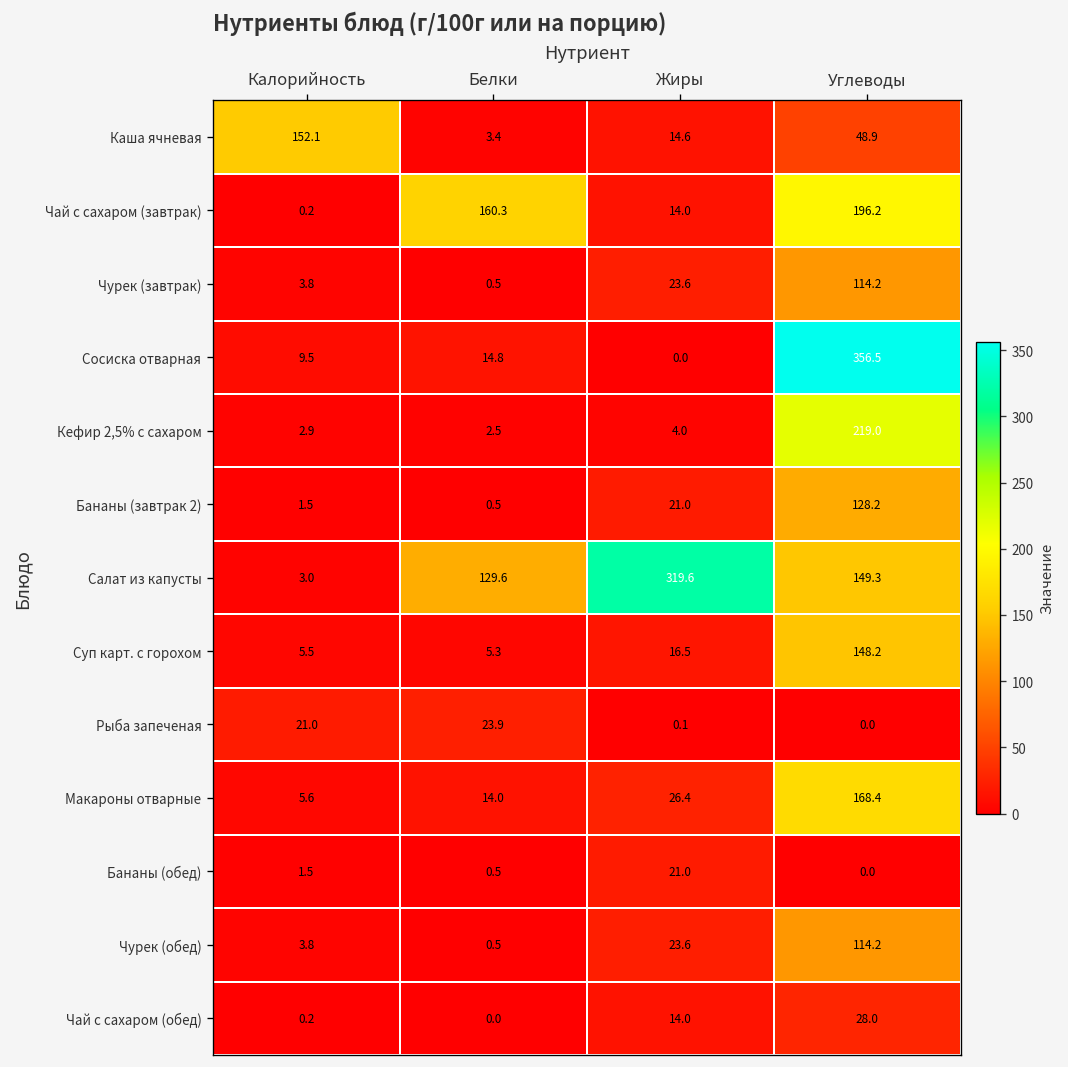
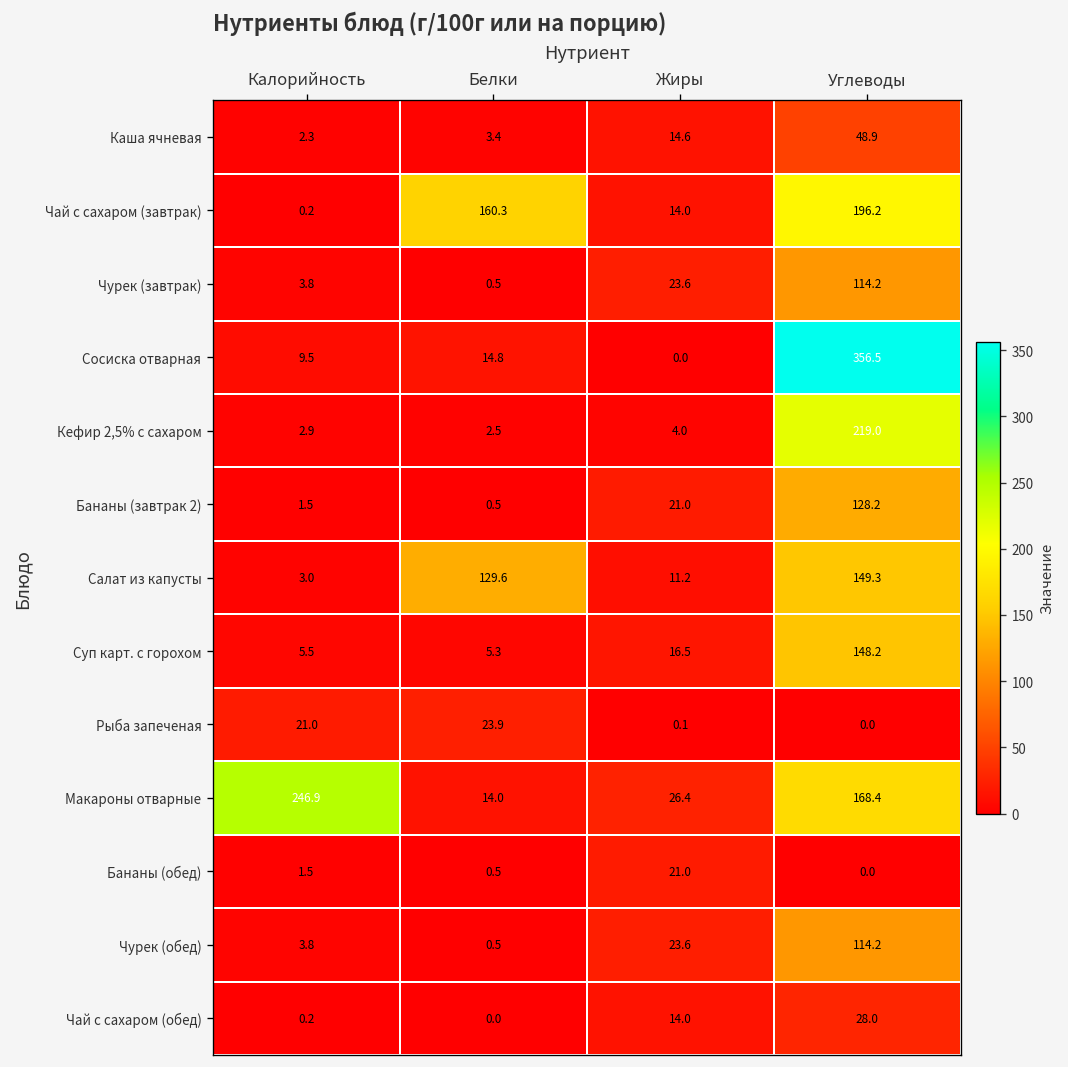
  {
    "Каша ячневая": {
-     "Калорийность": 152.1,
+     "Калорийность": 2.3,
      "Белки": 3.4,
      "Жиры": 14.6,
      "Углеводы": 48.9
    },
    "Чай с сахаром (завтрак)": {
      "Калорийность": 0.2,
      "Белки": 160.3,
      "Жиры": 14.0,
      "Углеводы": 196.2
    },
    "Чурек (завтрак)": {
      "Калорийность": 3.8,
      "Белки": 0.5,
      "Жиры": 23.6,
      "Углеводы": 114.2
    },
    "Сосиска отварная": {
      "Калорийность": 9.5,
      "Белки": 14.8,
      "Жиры": 0.0,
      "Углеводы": 356.5
    },
    "Кефир 2,5% с сахаром": {
      "Калорийность": 2.9,
      "Белки": 2.5,
      "Жиры": 4.0,
      "Углеводы": 219.0
    },
    "Бананы (завтрак 2)": {
      "Калорийность": 1.5,
      "Белки": 0.5,
      "Жиры": 21.0,
      "Углеводы": 128.2
    },
    "Салат из капусты": {
      "Калорийность": 3.0,
      "Белки": 129.6,
-     "Жиры": 319.6,
+     "Жиры": 11.2,
      "Углеводы": 149.3
    },
    "Суп карт. с горохом": {
      "Калорийность": 5.5,
      "Белки": 5.3,
      "Жиры": 16.5,
      "Углеводы": 148.2
    },
    "Рыба запеченая": {
      "Калорийность": 21.0,
      "Белки": 23.9,
      "Жиры": 0.1,
      "Углеводы": 0.0
    },
    "Макароны отварные": {
-     "Калорийность": 5.6,
+     "Калорийность": 246.9,
      "Белки": 14.0,
      "Жиры": 26.4,
      "Углеводы": 168.4
    },
    "Бананы (обед)": {
      "Калорийность": 1.5,
      "Белки": 0.5,
      "Жиры": 21.0,
      "Углеводы": 0.0
    },
    "Чурек (обед)": {
      "Калорийность": 3.8,
      "Белки": 0.5,
      "Жиры": 23.6,
      "Углеводы": 114.2
    },
    "Чай с сахаром (обед)": {
      "Калорийность": 0.2,
      "Белки": 0.0,
      "Жиры": 14.0,
      "Углеводы": 28.0
    }
  }
